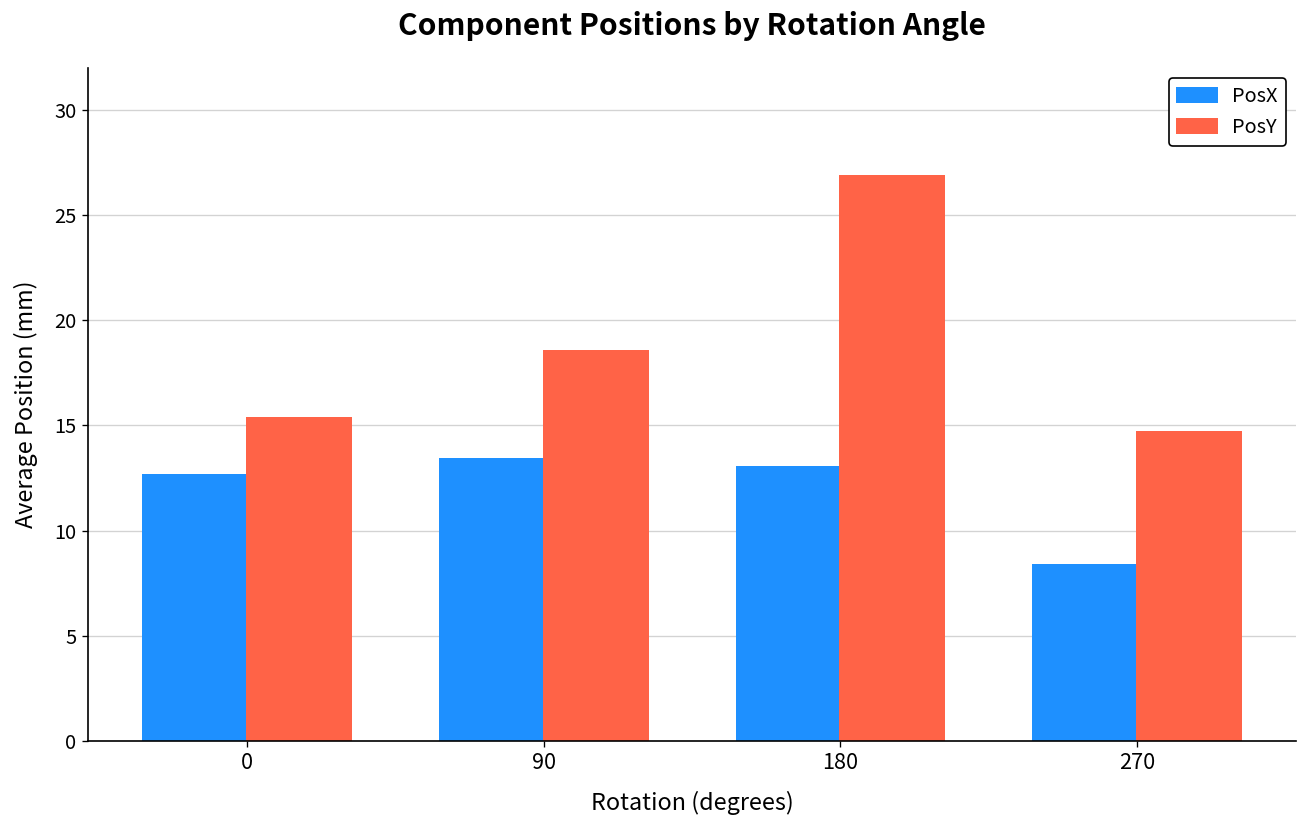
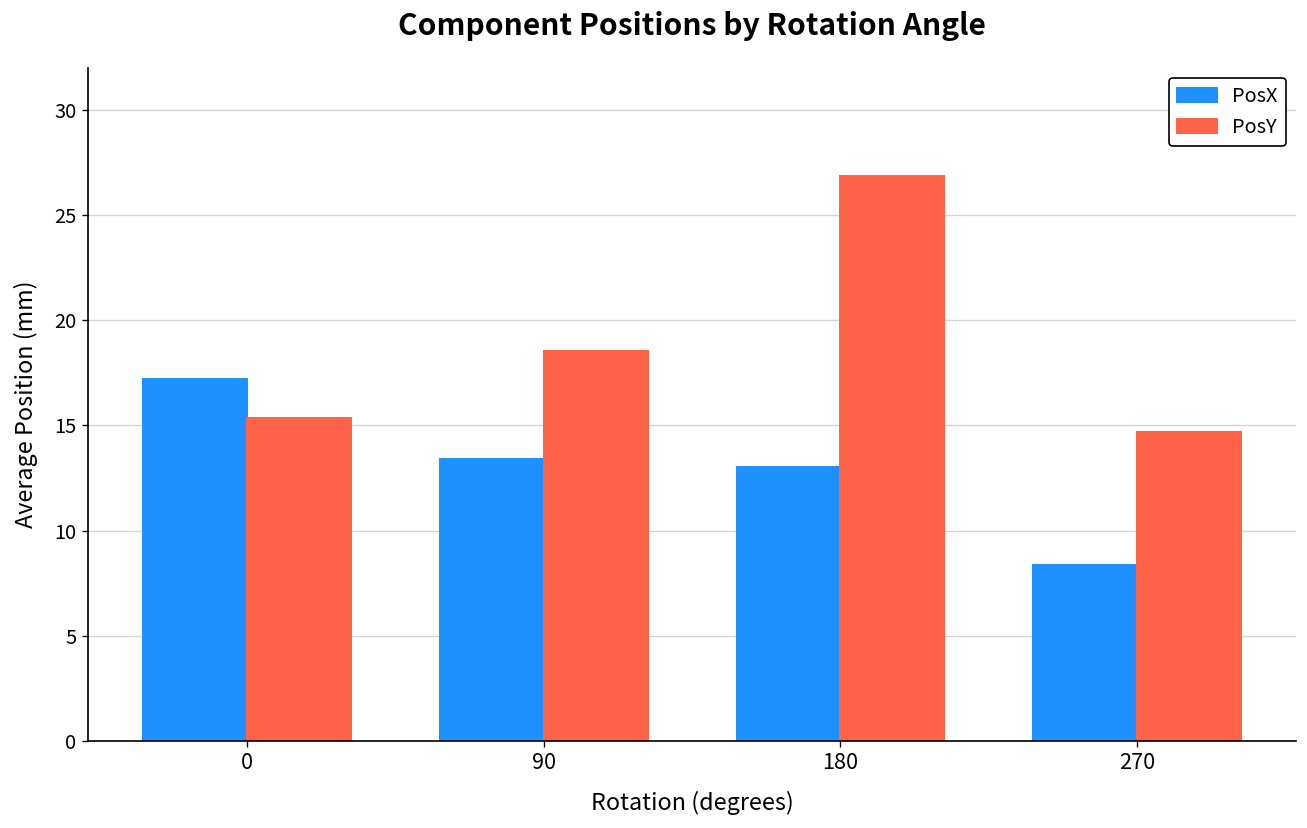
  {
    "PosX": {
-     "0": 12.6,
+     "0": 17.2,
      "90": 13.4,
      "180": 13.0,
      "270": 8.4
    },
    "PosY": {
      "0": 15.3,
      "90": 18.5,
      "180": 26.9,
      "270": 14.7
    }
  }
